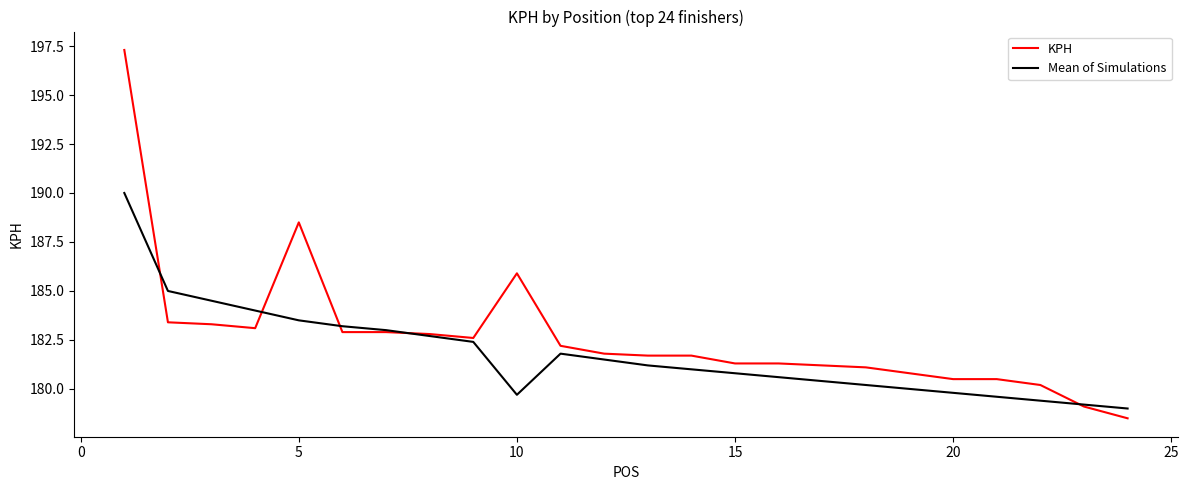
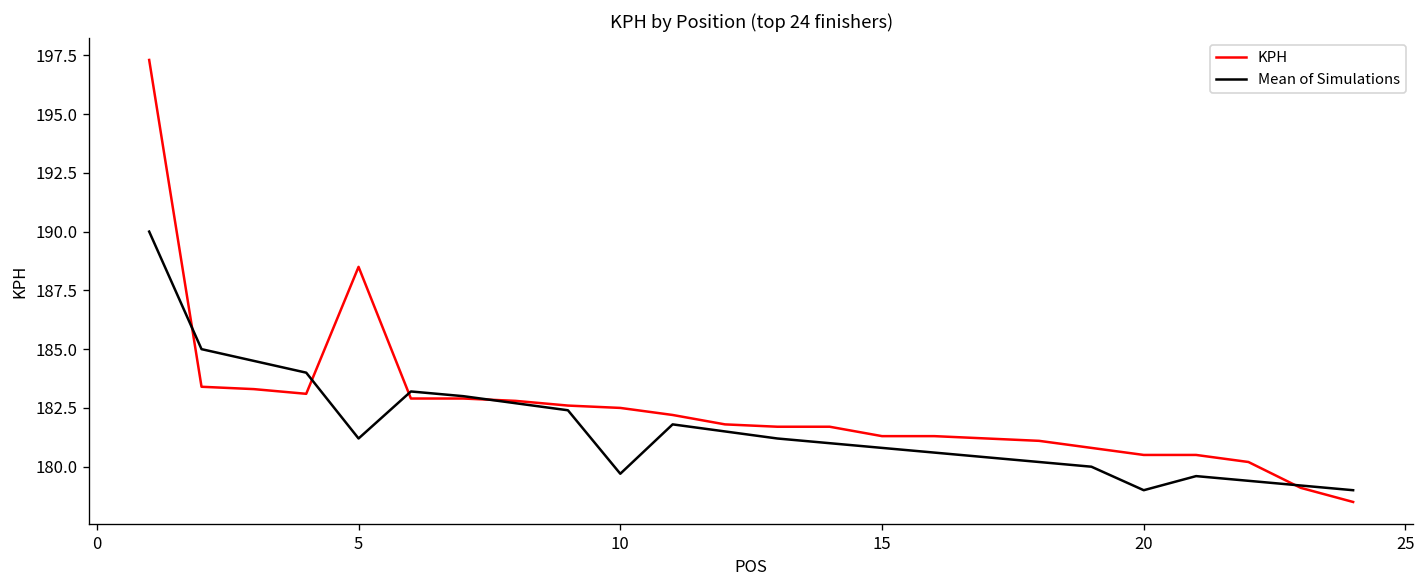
  {
    "KPH": {
      "5": 188.5,
-     "10": 185.9,
+     "10": 182.5,
      "15": 181.3,
      "20": 180.5
    },
    "Mean of Simulations": {
-     "5": 183.5,
+     "5": 181.2,
      "10": 179.7,
      "15": 180.8,
-     "20": 179.8
+     "20": 179.0
    }
  }
